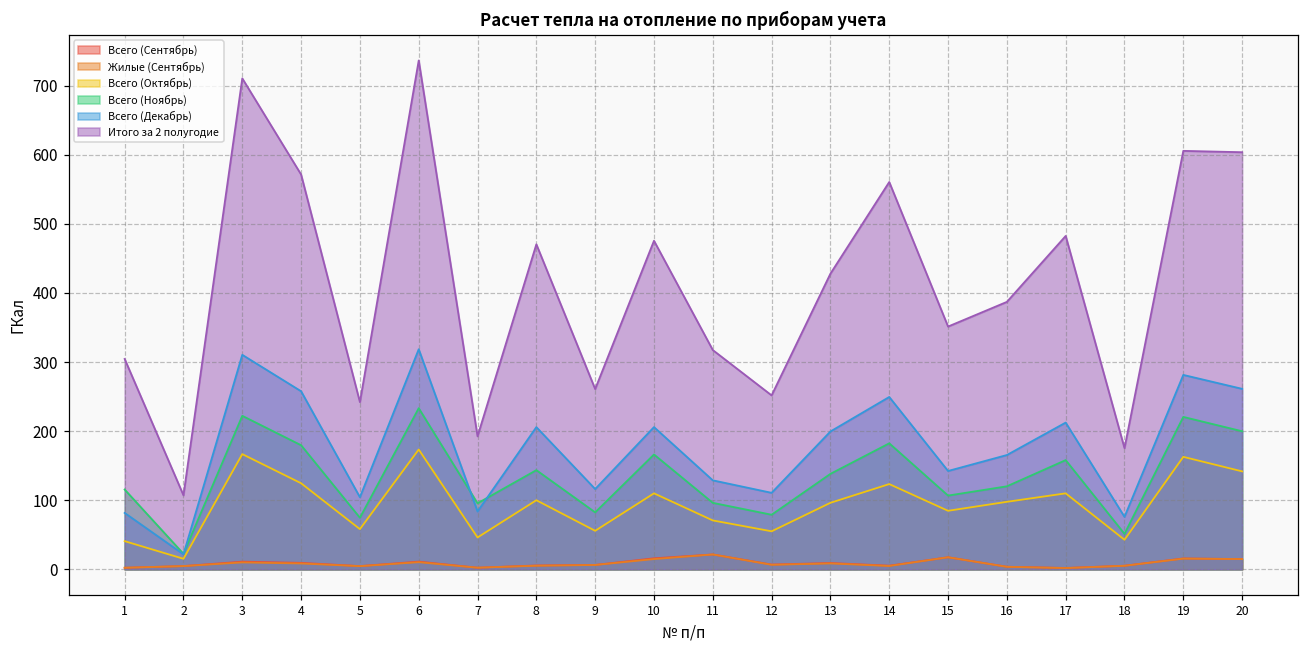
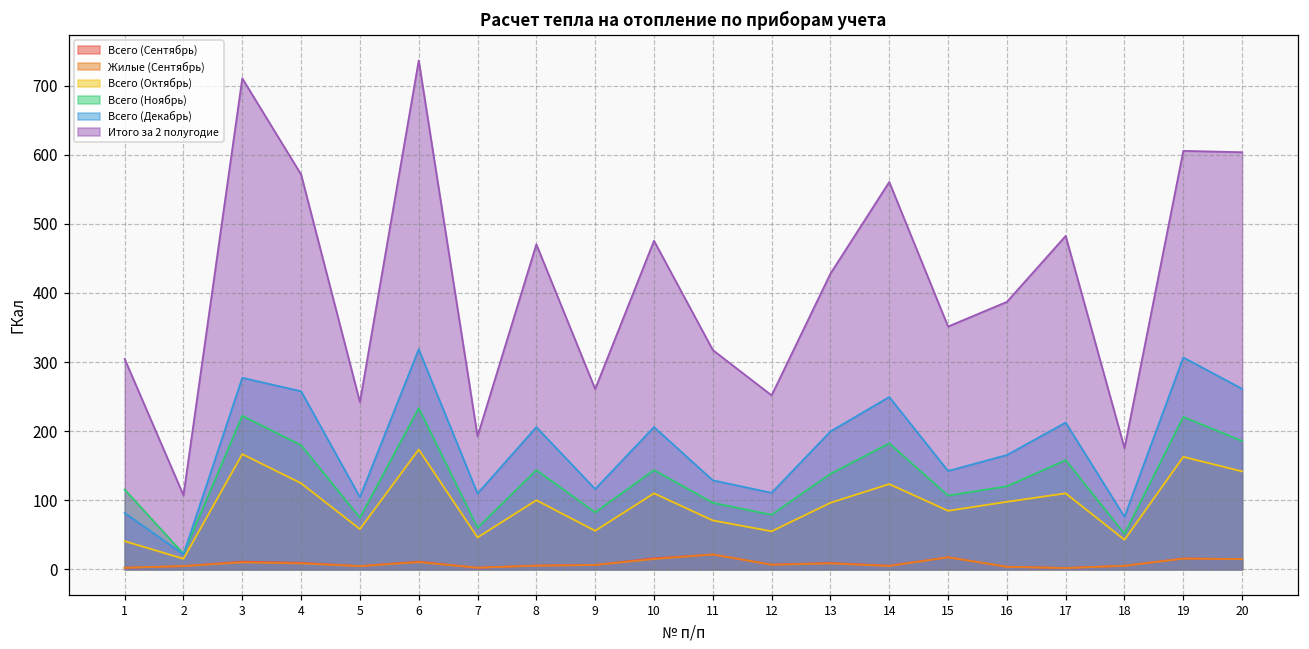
  {
    "Всего (Ноябрь)": {
      "1": 120,
      "3": 220,
      "4": 180,
      "5": 70,
      "6": 230,
-     "7": 100,
+     "7": 60,
      "8": 140,
      "9": 80,
-     "10": 170,
+     "10": 140,
      "11": 100,
      "12": 80,
      "13": 140,
      "14": 180,
      "15": 110,
      "16": 120,
      "17": 160,
      "18": 50,
      "19": 220,
-     "20": 200
+     "20": 190
    },
    "Всего (Декабрь)": {
      "1": 80,
-     "3": 310,
+     "3": 280,
      "4": 260,
      "5": 100,
      "6": 320,
-     "7": 80,
+     "7": 110,
      "8": 210,
      "9": 120,
      "10": 210,
      "11": 130,
      "12": 110,
      "13": 200,
      "14": 250,
      "15": 140,
      "16": 170,
      "17": 210,
      "18": 80,
-     "19": 280,
+     "19": 310,
      "20": 260
    },
    "Итого за 2 полугодие": {
      "1": 300,
      "2": 110,
      "3": 710,
      "4": 570,
      "5": 240,
      "6": 740,
      "7": 190,
      "8": 470,
      "9": 260,
      "10": 480,
      "11": 320,
      "12": 250,
      "13": 430,
      "14": 560,
      "15": 350,
      "16": 390,
      "17": 480,
      "18": 180,
      "19": 610,
      "20": 600
    }
  }
